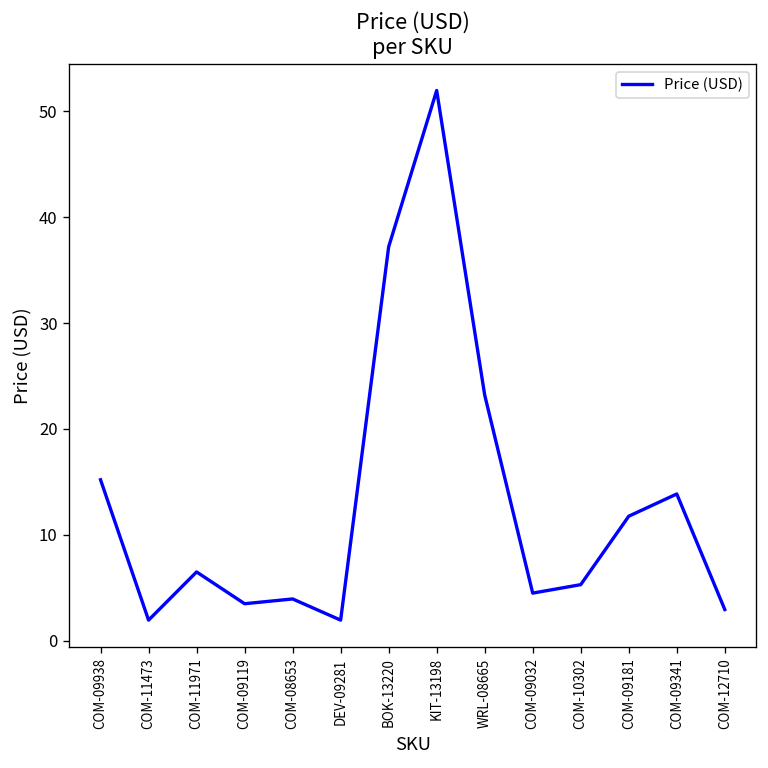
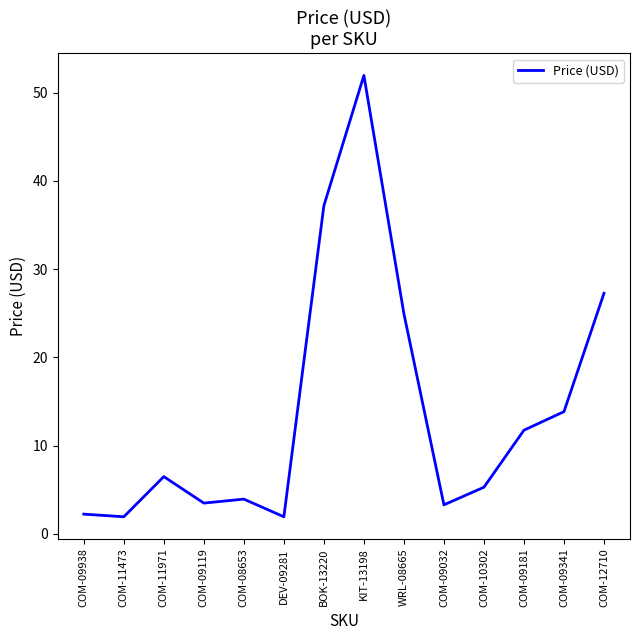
  {
-   "COM-09938": 15,
+   "COM-09938": 2,
    "COM-11473": 2,
    "COM-11971": 7,
    "COM-09119": 4,
    "COM-08653": 4,
    "DEV-09281": 2,
    "BOK-13220": 37,
    "KIT-13198": 52,
-   "WRL-08665": 23,
-   "COM-09032": 5,
+   "WRL-08665": 25,
+   "COM-09032": 3,
    "COM-10302": 5,
    "COM-09181": 12,
    "COM-09341": 14,
-   "COM-12710": 3
+   "COM-12710": 27
  }
